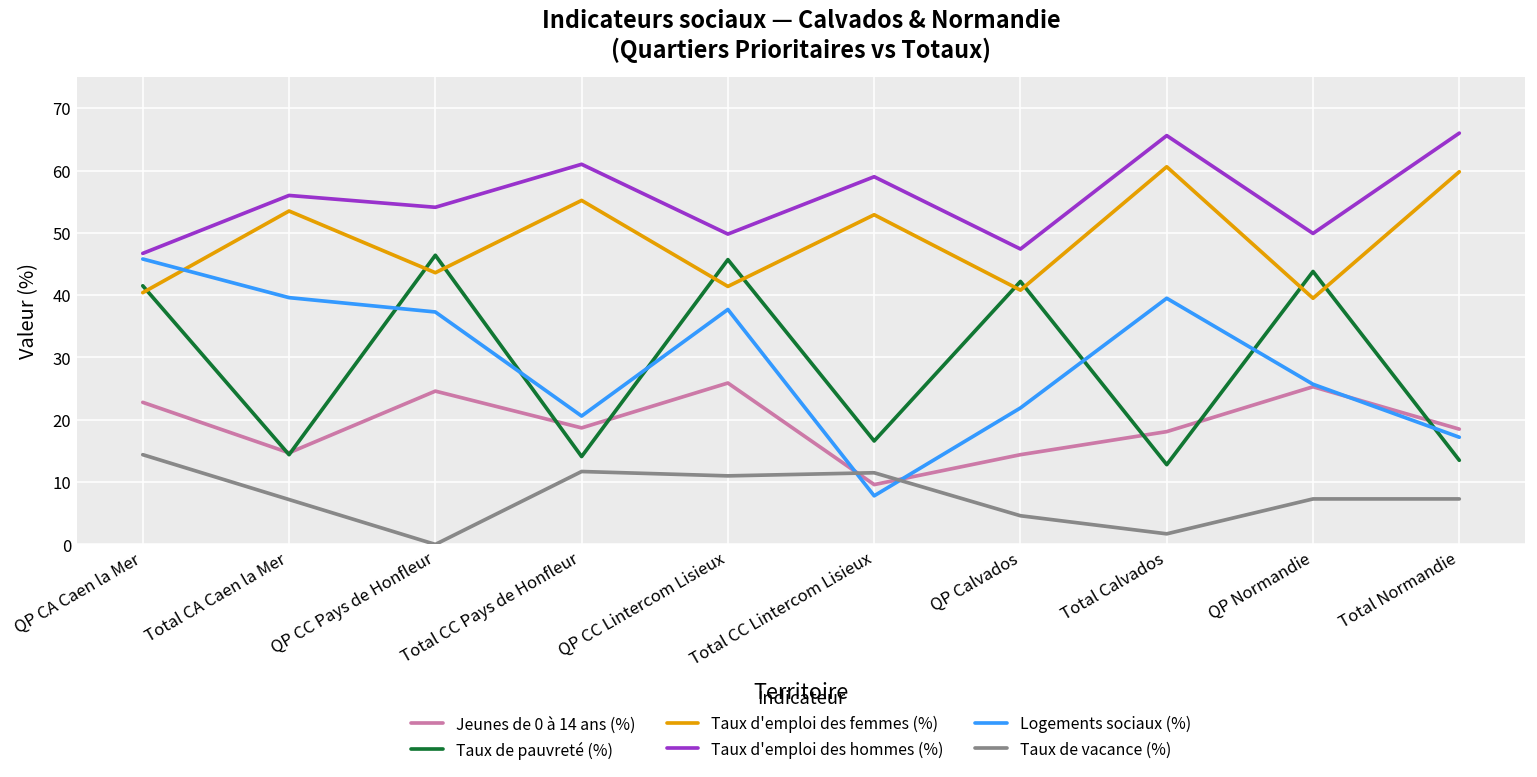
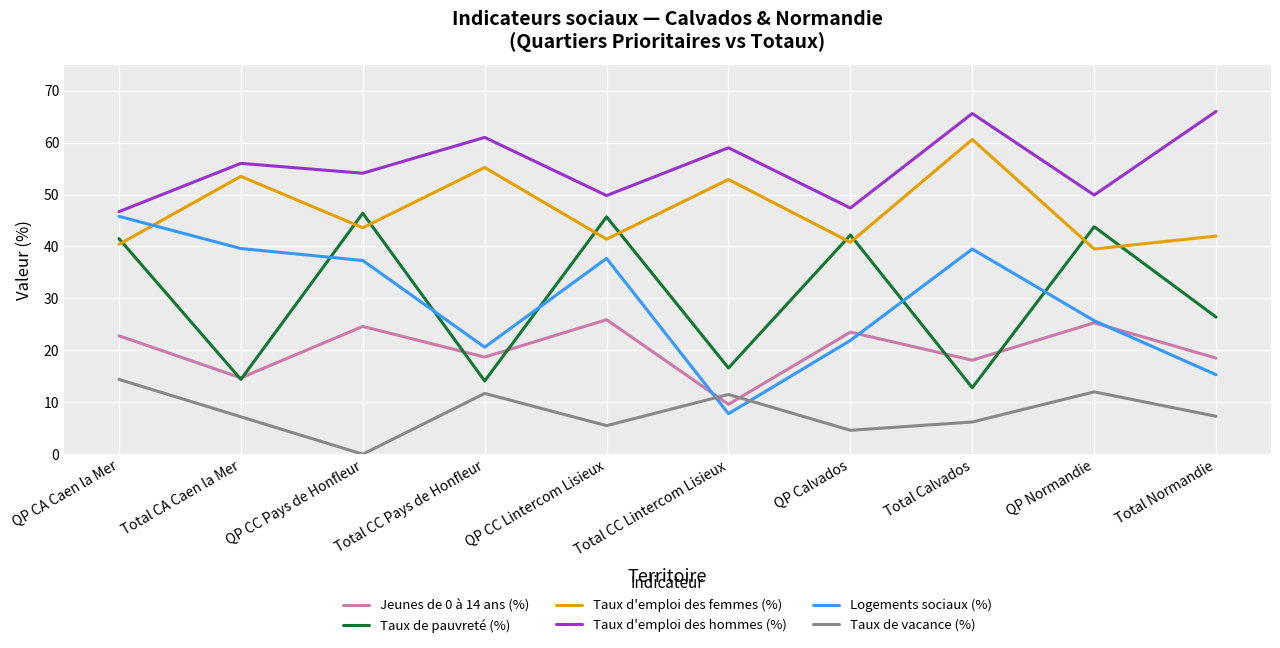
  {
    "Jeunes de 0 à 14 ans (%)": {
      "QP CA Caen la Mer": 23,
      "QP CC Pays de Honfleur": 25,
      "Total CC Pays de Honfleur": 19,
      "QP CC Lintercom Lisieux": 26,
      "Total CC Lintercom Lisieux": 10,
-     "QP Calvados": 14,
+     "QP Calvados": 24,
      "Total Calvados": 18,
      "Total Normandie": 19
    },
    "Taux de pauvreté (%)": {
      "QP CA Caen la Mer": 42,
      "QP CC Pays de Honfleur": 46,
      "Total CC Pays de Honfleur": 14,
      "QP CC Lintercom Lisieux": 46,
      "Total CC Lintercom Lisieux": 17,
      "QP Calvados": 42,
      "Total Calvados": 13,
      "QP Normandie": 44,
-     "Total Normandie": 14
+     "Total Normandie": 26
    },
    "Taux d'emploi des femmes (%)": {
      "QP CA Caen la Mer": 40,
      "Total CA Caen la Mer": 54,
      "QP CC Pays de Honfleur": 44,
      "Total CC Pays de Honfleur": 55,
      "QP CC Lintercom Lisieux": 41,
      "Total CC Lintercom Lisieux": 53,
      "QP Calvados": 41,
      "Total Calvados": 61,
      "QP Normandie": 40,
-     "Total Normandie": 60
+     "Total Normandie": 42
    },
    "Taux d'emploi des hommes (%)": {
      "QP CA Caen la Mer": 47,
      "Total CA Caen la Mer": 56,
      "QP CC Pays de Honfleur": 54,
      "Total CC Pays de Honfleur": 61,
      "QP CC Lintercom Lisieux": 50,
      "Total CC Lintercom Lisieux": 59,
      "QP Calvados": 47,
      "Total Calvados": 66,
      "QP Normandie": 50,
      "Total Normandie": 66
    },
    "Logements sociaux (%)": {
      "QP CA Caen la Mer": 46,
      "Total CA Caen la Mer": 40,
      "QP CC Pays de Honfleur": 37,
      "Total CC Pays de Honfleur": 21,
      "QP CC Lintercom Lisieux": 38,
      "Total CC Lintercom Lisieux": 8,
      "QP Calvados": 22,
      "Total Calvados": 40,
-     "Total Normandie": 17
+     "Total Normandie": 15
    },
    "Taux de vacance (%)": {
      "QP CA Caen la Mer": 14,
      "Total CA Caen la Mer": 7,
      "QP CC Pays de Honfleur": 0,
      "Total CC Pays de Honfleur": 12,
-     "QP CC Lintercom Lisieux": 11,
+     "QP CC Lintercom Lisieux": 6,
      "Total CC Lintercom Lisieux": 12,
      "QP Calvados": 5,
-     "Total Calvados": 2,
-     "QP Normandie": 7,
+     "Total Calvados": 6,
+     "QP Normandie": 12,
      "Total Normandie": 7
    }
  }
